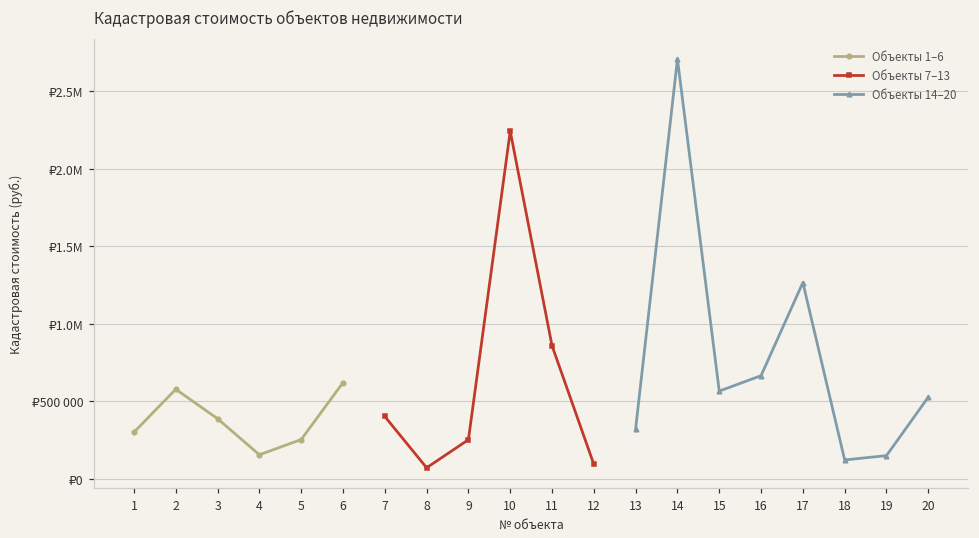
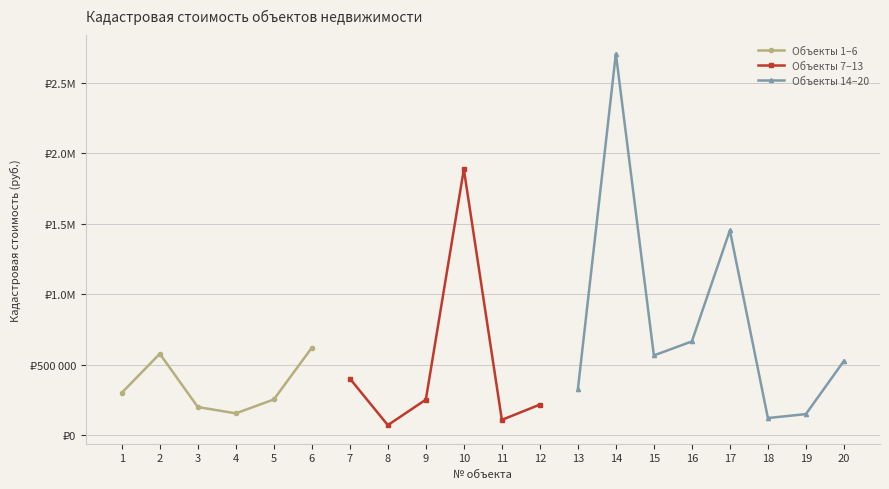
  {
    "Объекты 1–6": {
      "1": "₽300000",
      "2": "₽580000",
-     "3": "₽390000",
+     "3": "₽200000",
      "4": "₽160000",
      "5": "₽250000",
      "6": "₽620000"
    },
    "Объекты 7–13": {
      "7": "₽400000",
      "8": "₽70000",
      "9": "₽250000",
-     "10": "₽2240000",
-     "11": "₽860000",
-     "12": "₽90000"
+     "10": "₽1890000",
+     "11": "₽110000",
+     "12": "₽220000"
    },
    "Объекты 14–20": {
      "13": "₽320000",
      "14": "₽2710000",
      "15": "₽570000",
      "16": "₽670000",
-     "17": "₽1270000",
+     "17": "₽1450000",
      "18": "₽120000",
      "19": "₽150000",
      "20": "₽530000"
    }
  }
